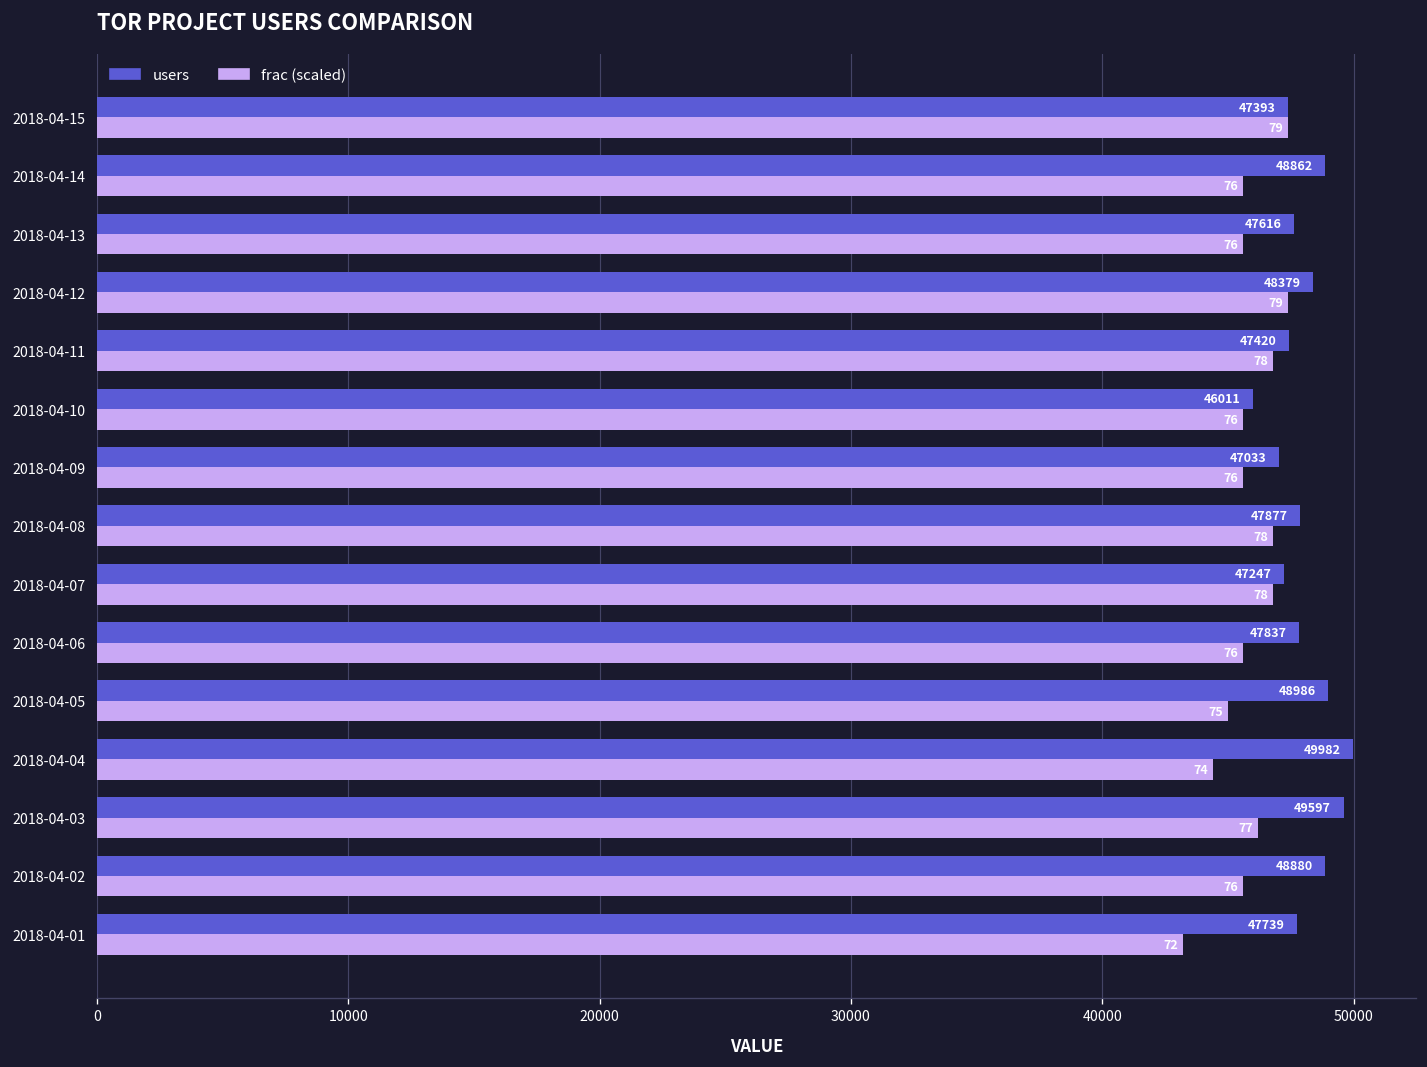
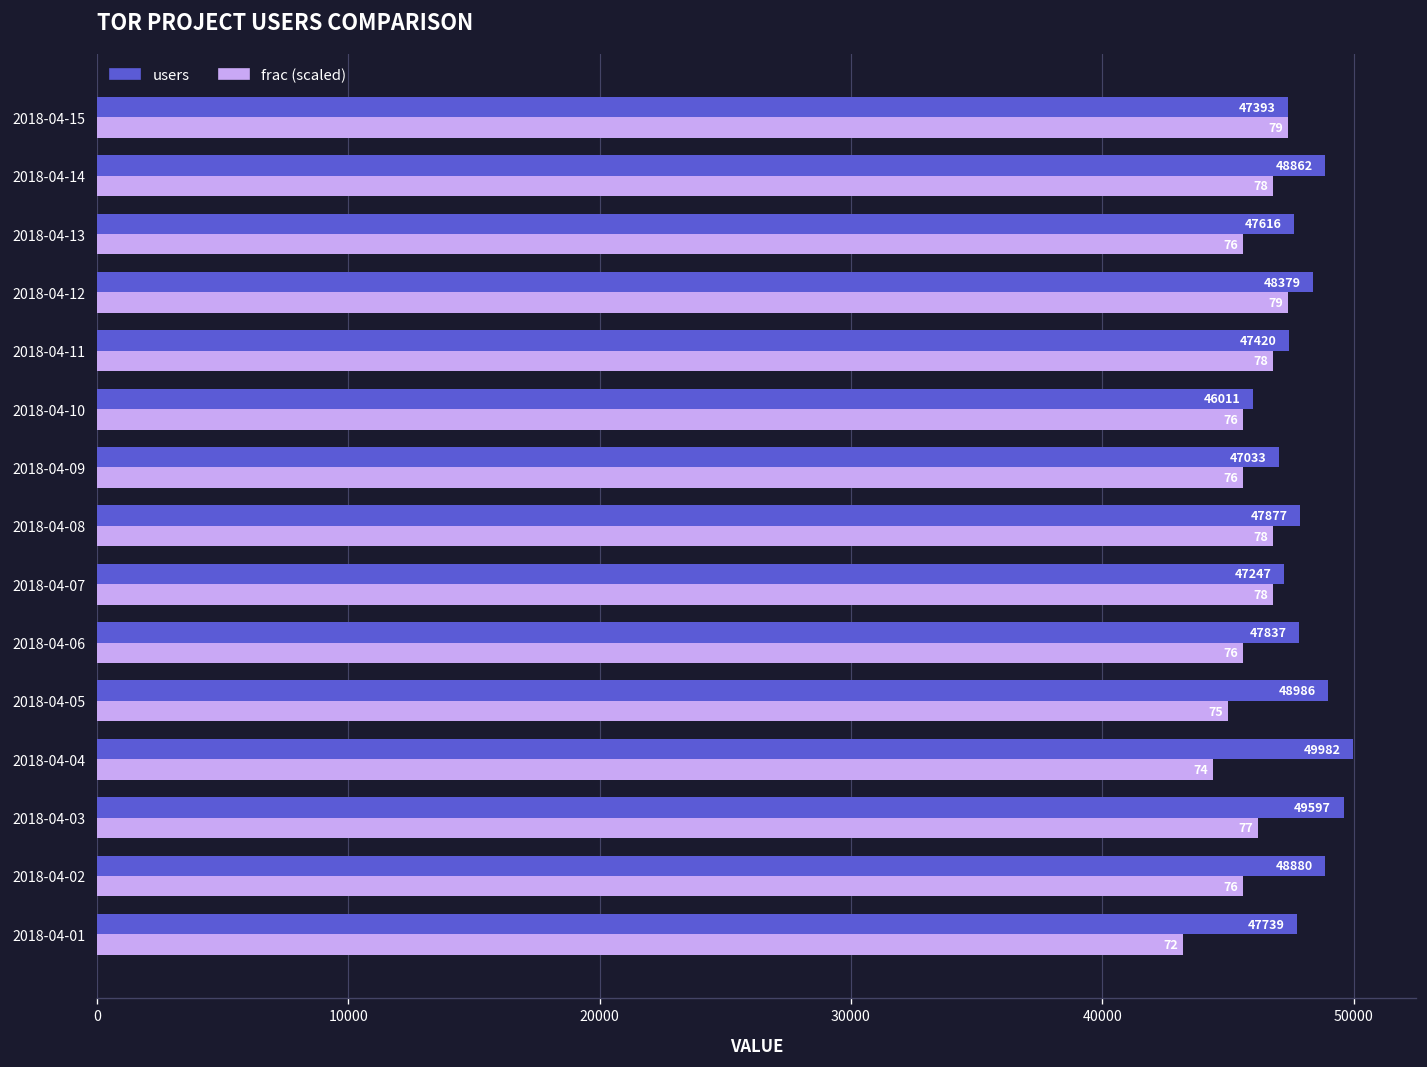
  {
    "users": {
      "2018-04-15": 47393,
      "2018-04-14": 48862,
      "2018-04-13": 47616,
      "2018-04-12": 48379,
      "2018-04-11": 47420,
      "2018-04-10": 46011,
      "2018-04-09": 47033,
      "2018-04-08": 47877,
      "2018-04-07": 47247,
      "2018-04-06": 47837,
      "2018-04-05": 48986,
      "2018-04-04": 49982,
      "2018-04-03": 49597,
      "2018-04-02": 48880,
      "2018-04-01": 47739
    },
    "frac (scaled)": {
-     "2018-04-14": 76
+     "2018-04-14": 78
    }
  }
